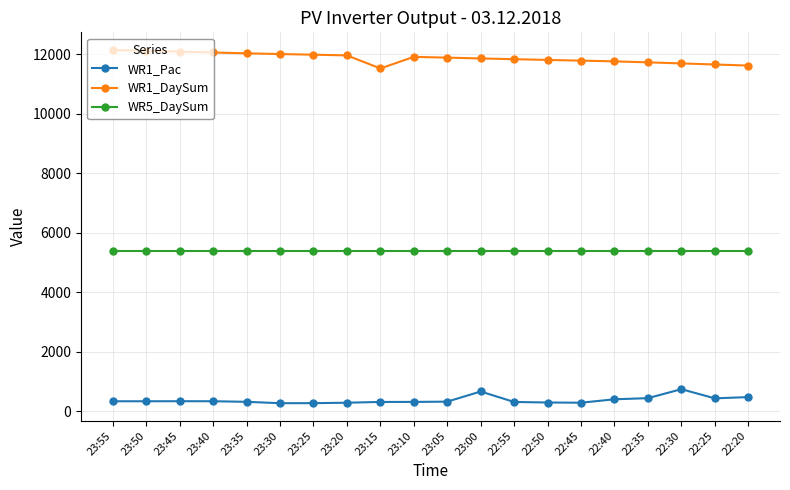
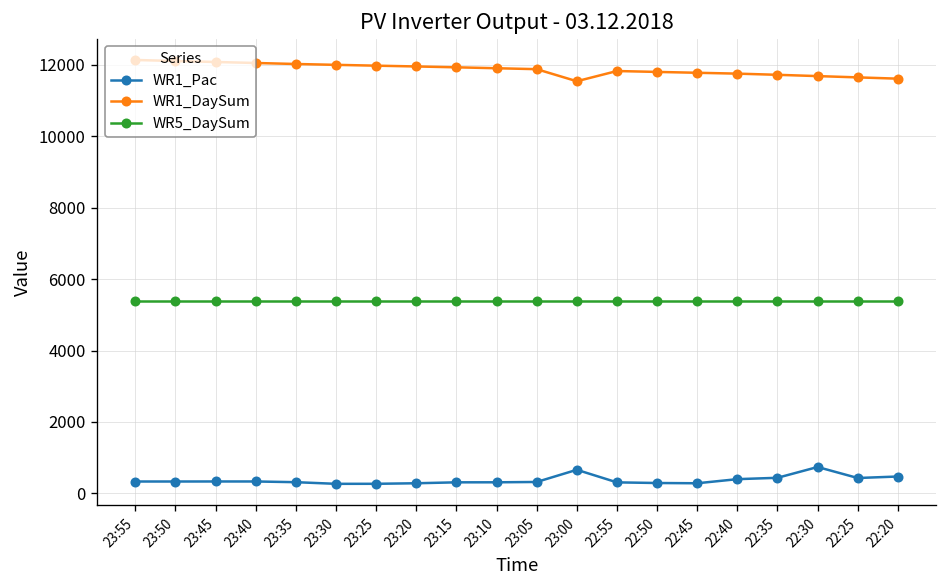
  {
    "WR1_Pac": {
      "23:55": 300,
      "23:50": 300,
      "23:45": 300,
      "23:40": 300,
      "23:35": 300,
      "23:30": 300,
      "23:25": 300,
      "23:20": 300,
      "23:15": 300,
      "23:10": 300,
      "23:05": 300,
      "23:00": 700,
      "22:55": 300,
      "22:50": 300,
      "22:45": 300,
      "22:40": 400,
      "22:35": 400,
      "22:30": 700,
      "22:25": 400,
      "22:20": 500
    },
    "WR1_DaySum": {
      "23:35": 12000,
      "23:30": 12000,
      "23:25": 12000,
      "23:20": 12000,
-     "23:15": 11500,
+     "23:15": 11900,
      "23:10": 11900,
      "23:05": 11900,
-     "23:00": 11900,
+     "23:00": 11500,
      "22:55": 11800,
      "22:50": 11800,
      "22:45": 11800,
      "22:40": 11800,
      "22:35": 11700,
      "22:30": 11700,
      "22:25": 11700,
      "22:20": 11600
    },
    "WR5_DaySum": {
      "23:55": 5400,
      "23:50": 5400,
      "23:45": 5400,
      "23:40": 5400,
      "23:35": 5400,
      "23:30": 5400,
      "23:25": 5400,
      "23:20": 5400,
      "23:15": 5400,
      "23:10": 5400,
      "23:05": 5400,
      "23:00": 5400,
      "22:55": 5400,
      "22:50": 5400,
      "22:45": 5400,
      "22:40": 5400,
      "22:35": 5400,
      "22:30": 5400,
      "22:25": 5400,
      "22:20": 5400
    }
  }
